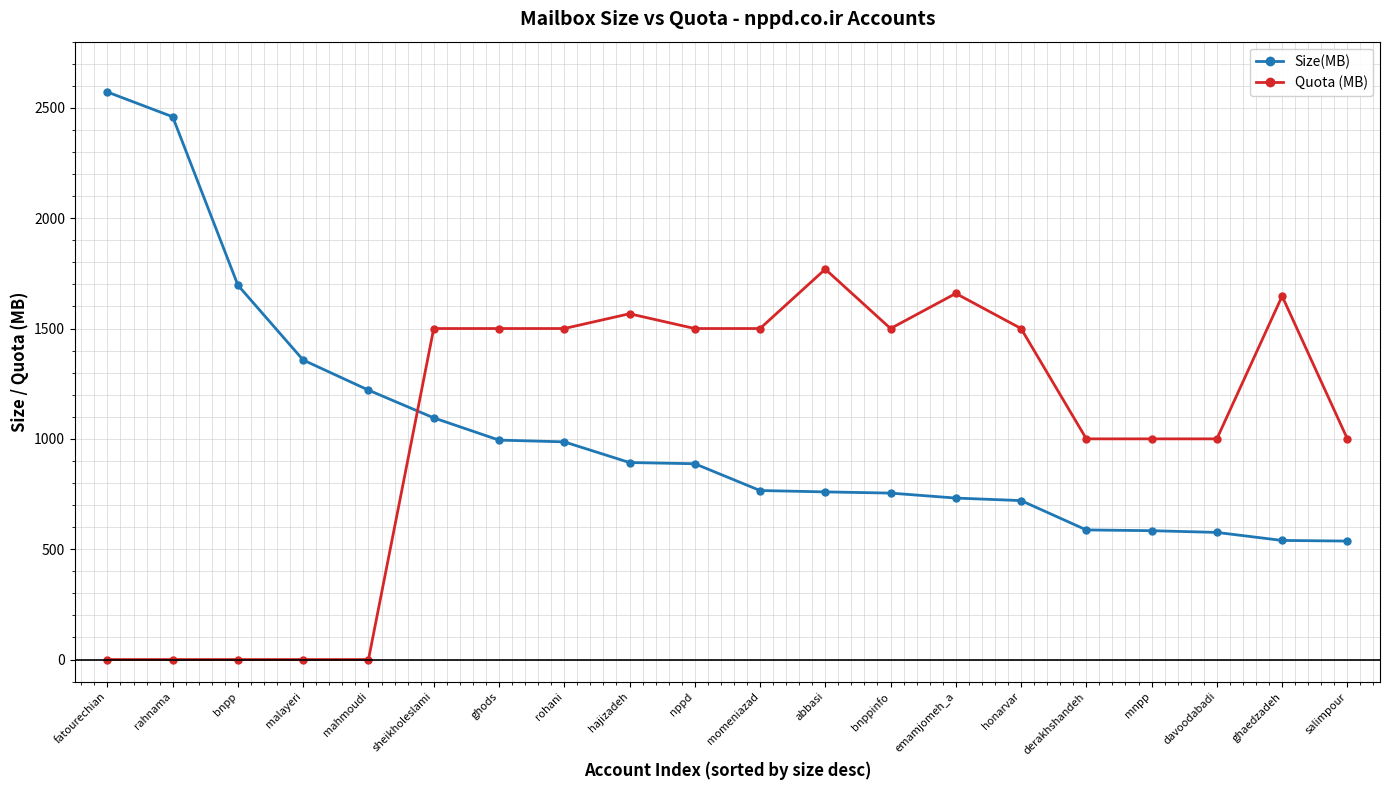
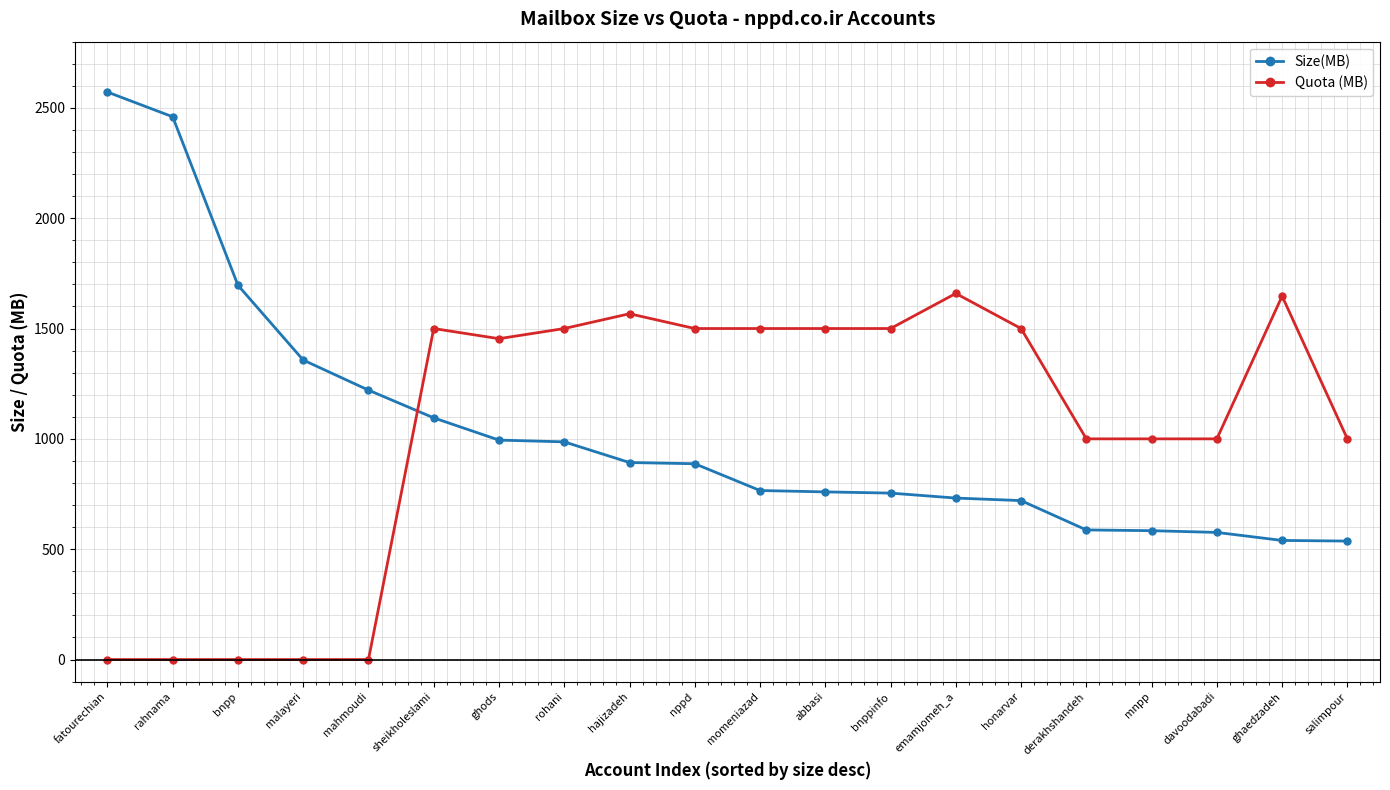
  {
    "Size(MB)": {
      "fatourechian": 2570,
      "rahnama": 2460,
      "bnpp": 1700,
      "malayeri": 1360,
      "mahmoudi": 1220,
      "sheikholeslami": 1100,
      "ghods": 990,
      "rohani": 990,
      "hajizadeh": 890,
      "nppd": 890,
      "momeniazad": 770,
      "abbasi": 760,
      "bnppinfo": 750,
      "emamjomeh_a": 730,
      "honarvar": 720,
      "derakhshandeh": 590,
      "mnpp": 580,
      "davoodabadi": 580,
      "ghaedzadeh": 540,
      "salimpour": 540
    },
    "Quota (MB)": {
      "fatourechian": 0,
      "rahnama": 0,
      "bnpp": 0,
      "malayeri": 0,
      "mahmoudi": 0,
      "sheikholeslami": 1500,
-     "ghods": 1500,
+     "ghods": 1450,
      "rohani": 1500,
      "hajizadeh": 1570,
      "nppd": 1500,
      "momeniazad": 1500,
-     "abbasi": 1770,
+     "abbasi": 1500,
      "bnppinfo": 1500,
      "emamjomeh_a": 1660,
      "honarvar": 1500,
      "derakhshandeh": 1000,
      "mnpp": 1000,
      "davoodabadi": 1000,
      "ghaedzadeh": 1650,
      "salimpour": 1000
    }
  }
